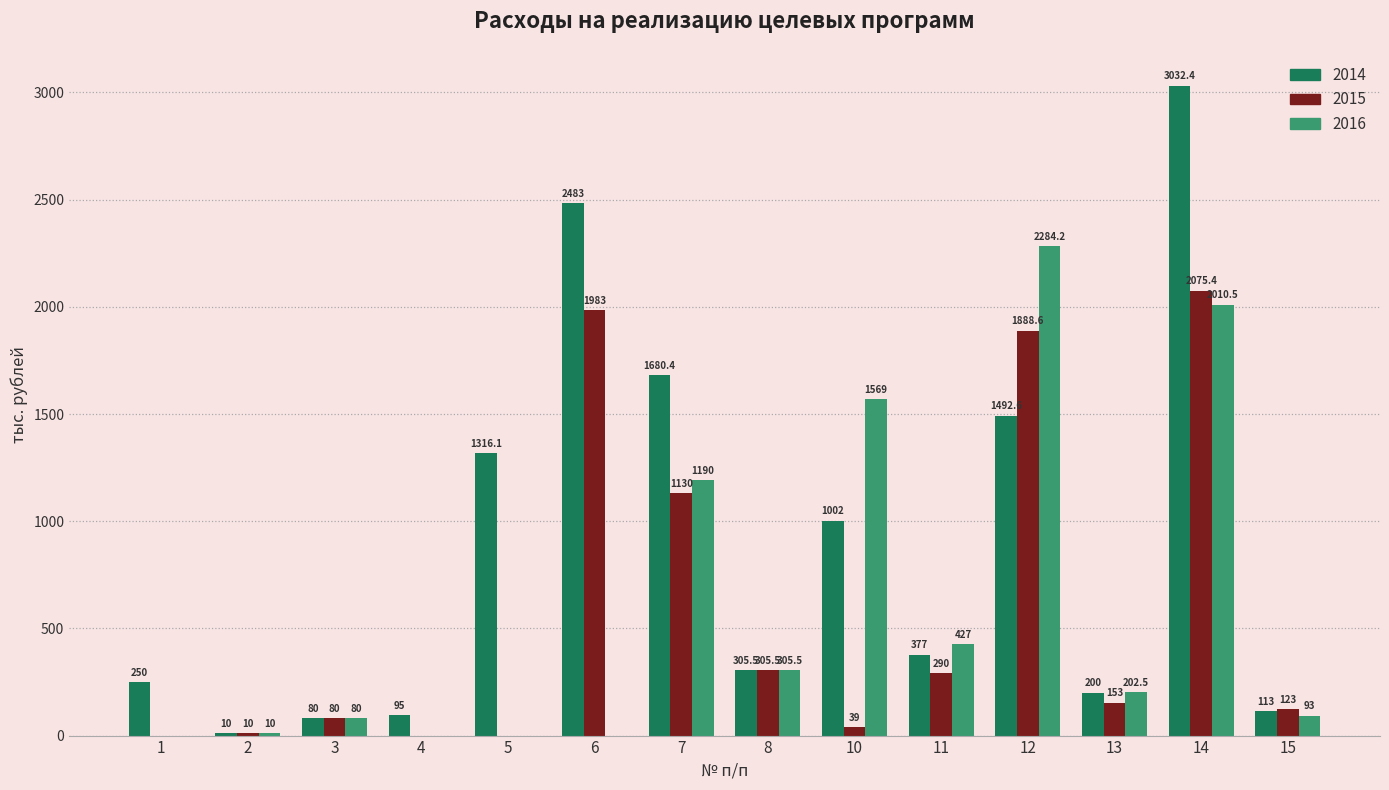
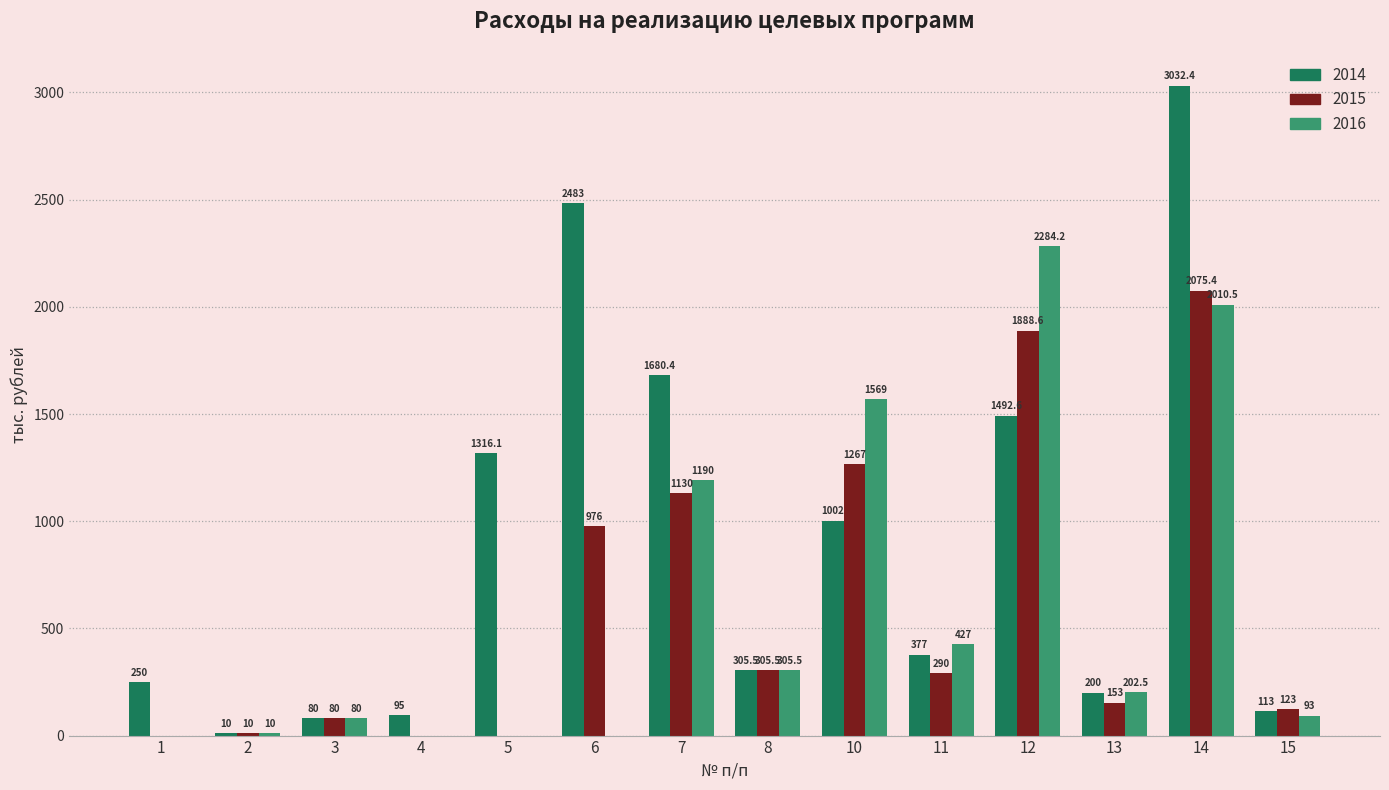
  {
    "2015": {
      "2": 10,
      "3": 80,
-     "6": 1983,
+     "6": 976,
      "7": 1130,
-     "10": 39,
+     "10": 1267,
      "11": 290,
      "12": 1888.6,
      "13": 153,
      "14": 2075.4,
      "15": 123
    }
  }
